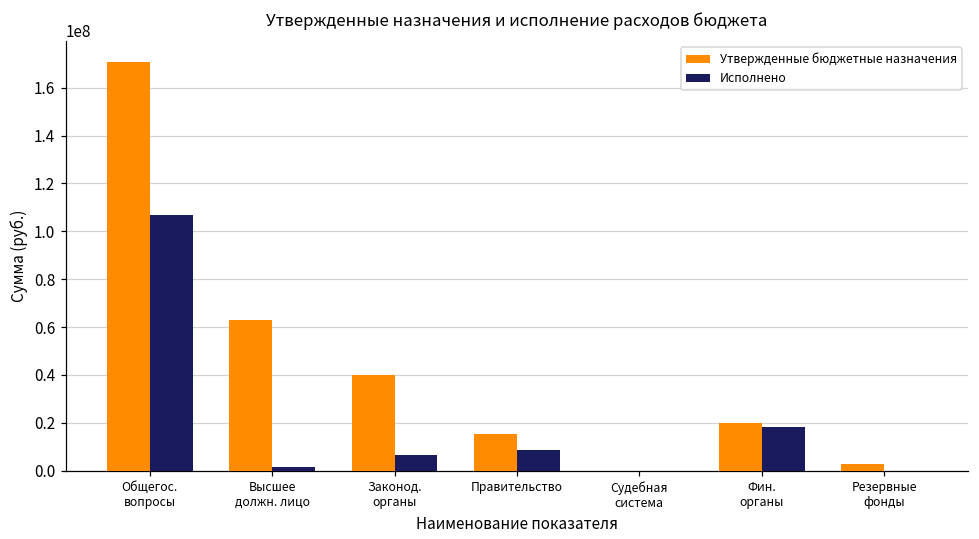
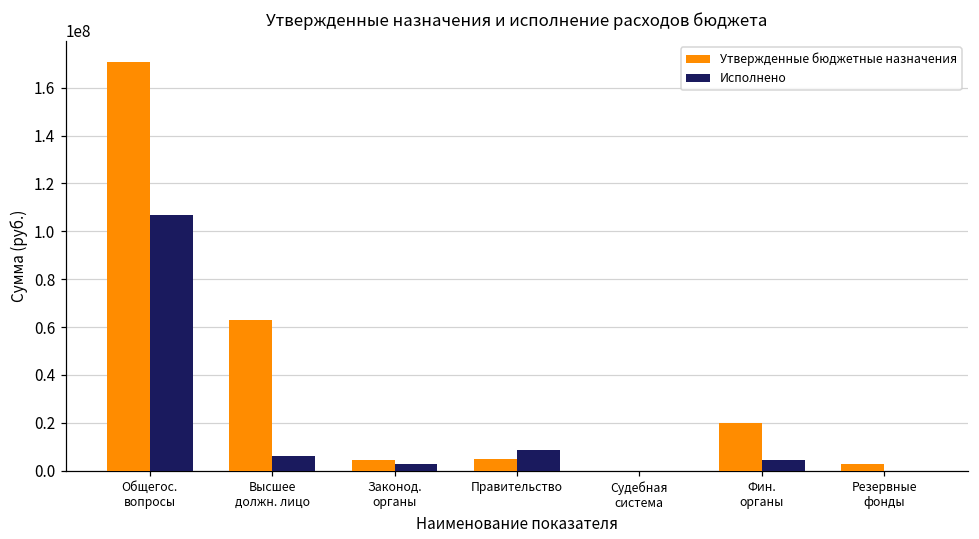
  {
    "Утвержденные бюджетные назначения": {
      "Общегос. вопросы": 171000000,
      "Высшее должн. лицо": 63000000,
-     "Законод. органы": 40000000,
-     "Правительство": 15000000,
+     "Законод. органы": 4000000,
+     "Правительство": 5000000,
      "Фин. органы": 20000000,
      "Резервные фонды": 3000000
    },
    "Исполнено": {
      "Общегос. вопросы": 107000000,
-     "Высшее должн. лицо": 2000000,
-     "Законод. органы": 7000000,
+     "Высшее должн. лицо": 6000000,
+     "Законод. органы": 3000000,
      "Правительство": 9000000,
-     "Фин. органы": 18000000,
+     "Фин. органы": 4000000,
      "Резервные фонды": 0
    }
  }
